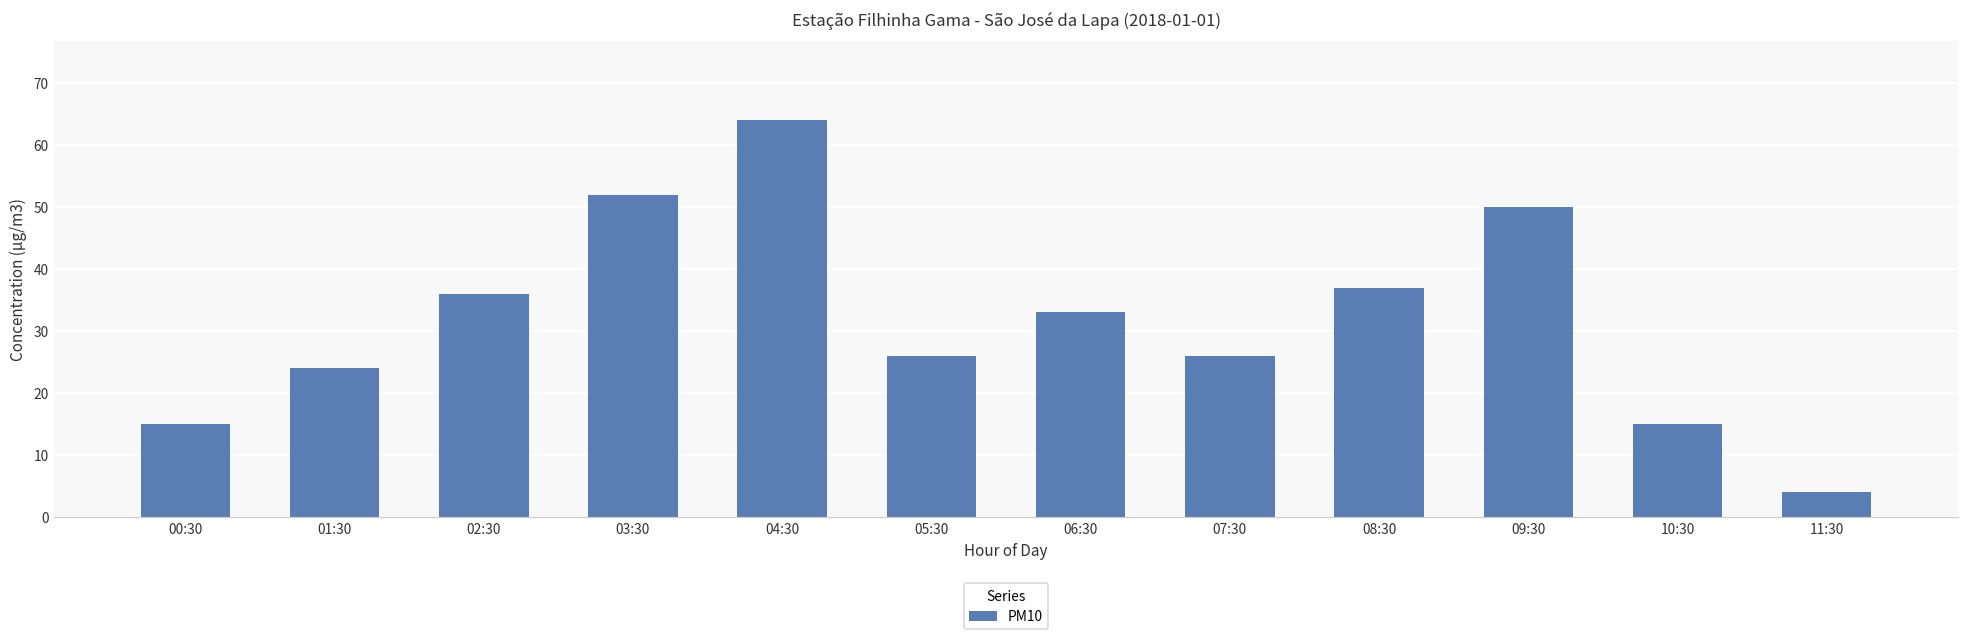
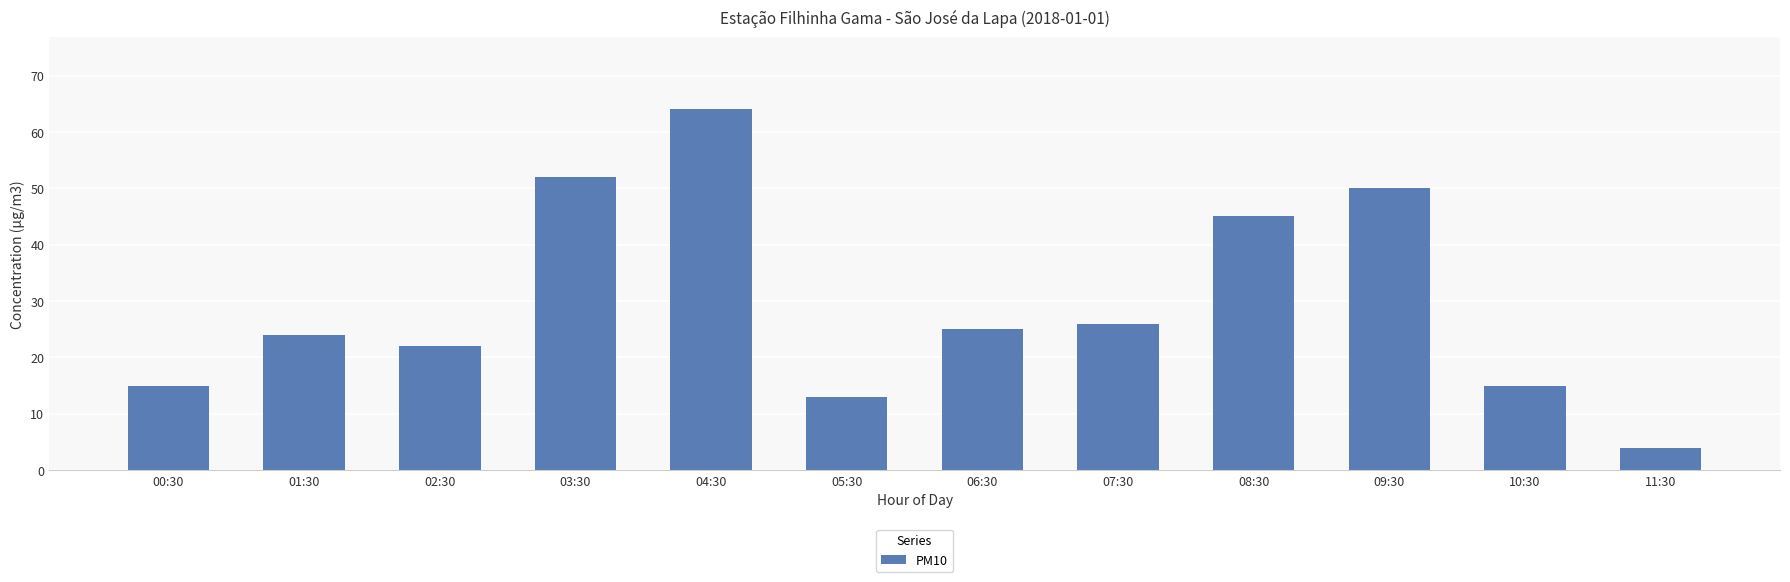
  {
    "00:30": 15,
    "01:30": 24,
-   "02:30": 36,
+   "02:30": 22,
    "03:30": 52,
    "04:30": 64,
-   "05:30": 26,
-   "06:30": 33,
+   "05:30": 13,
+   "06:30": 25,
    "07:30": 26,
-   "08:30": 37,
+   "08:30": 45,
    "09:30": 50,
    "10:30": 15,
    "11:30": 4
  }
